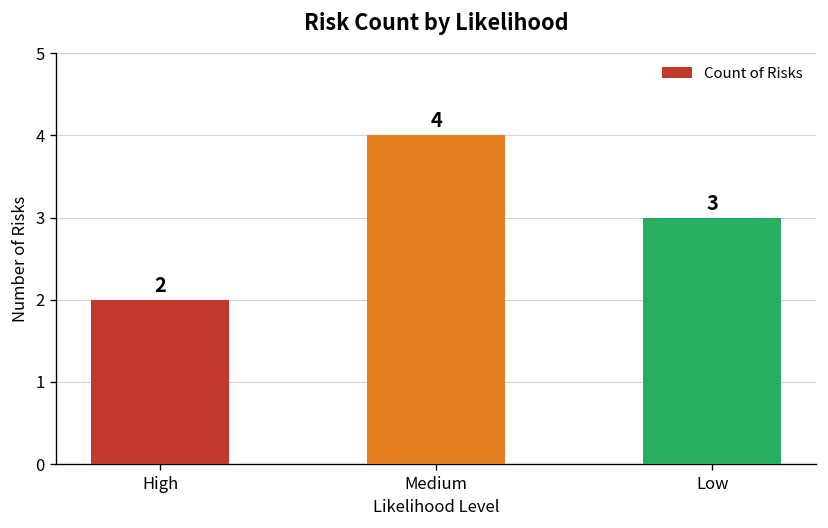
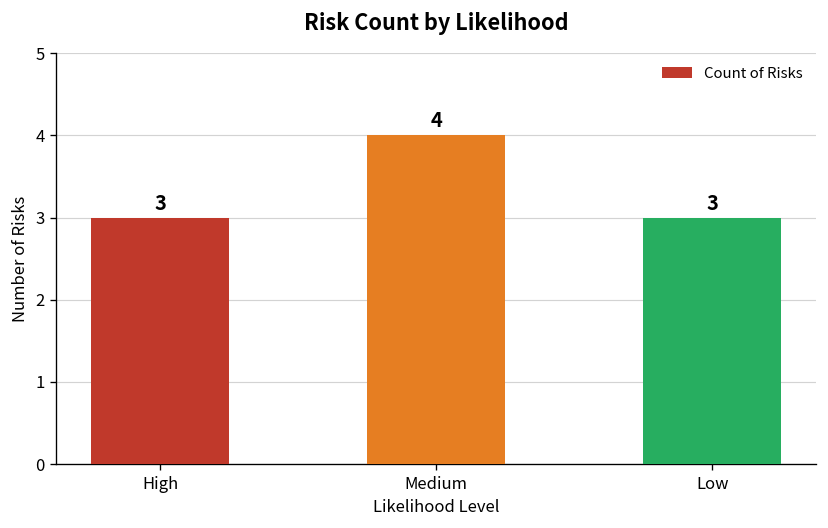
  {
-   "High": 2,
+   "High": 3,
    "Medium": 4,
    "Low": 3
  }
